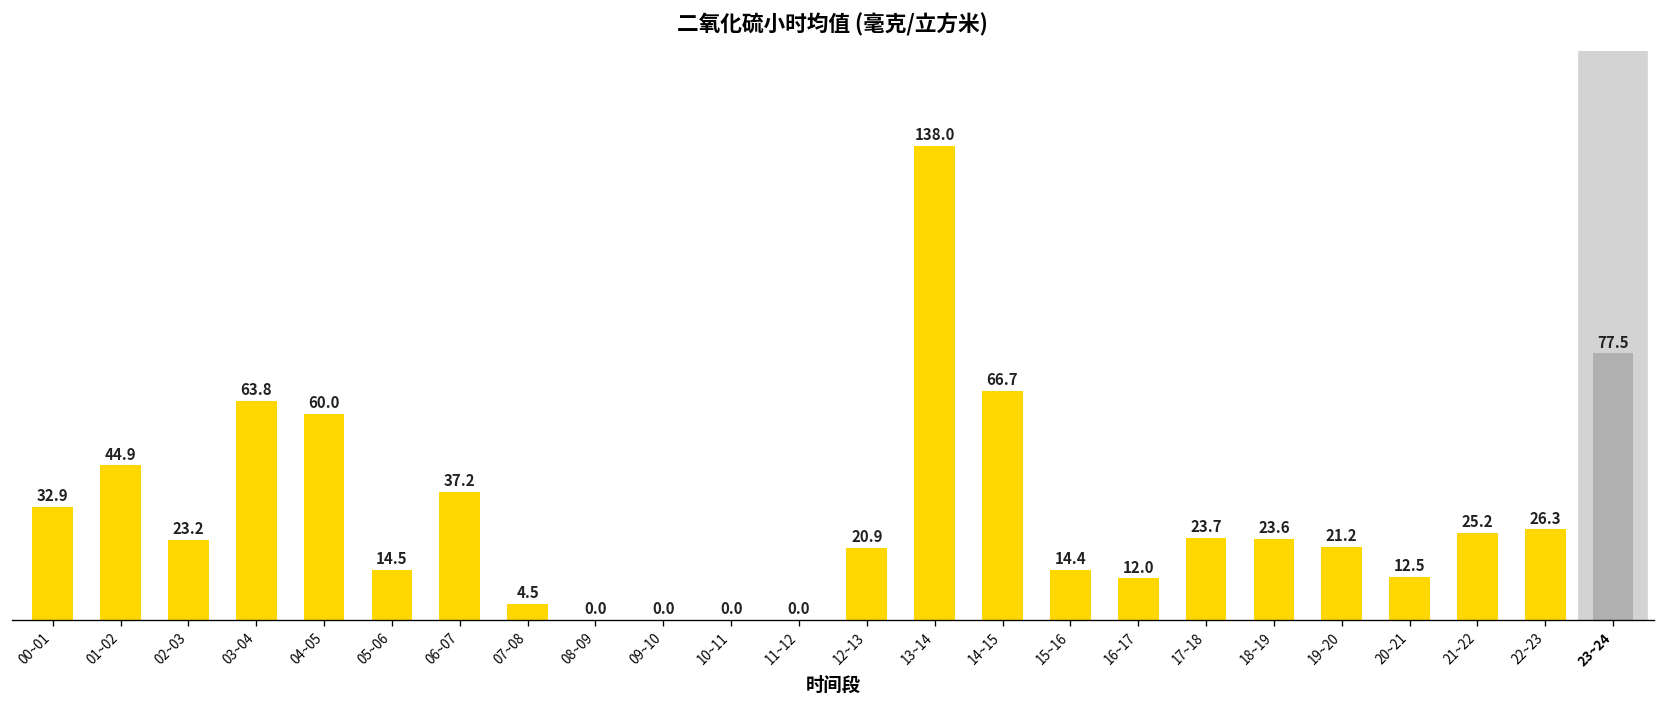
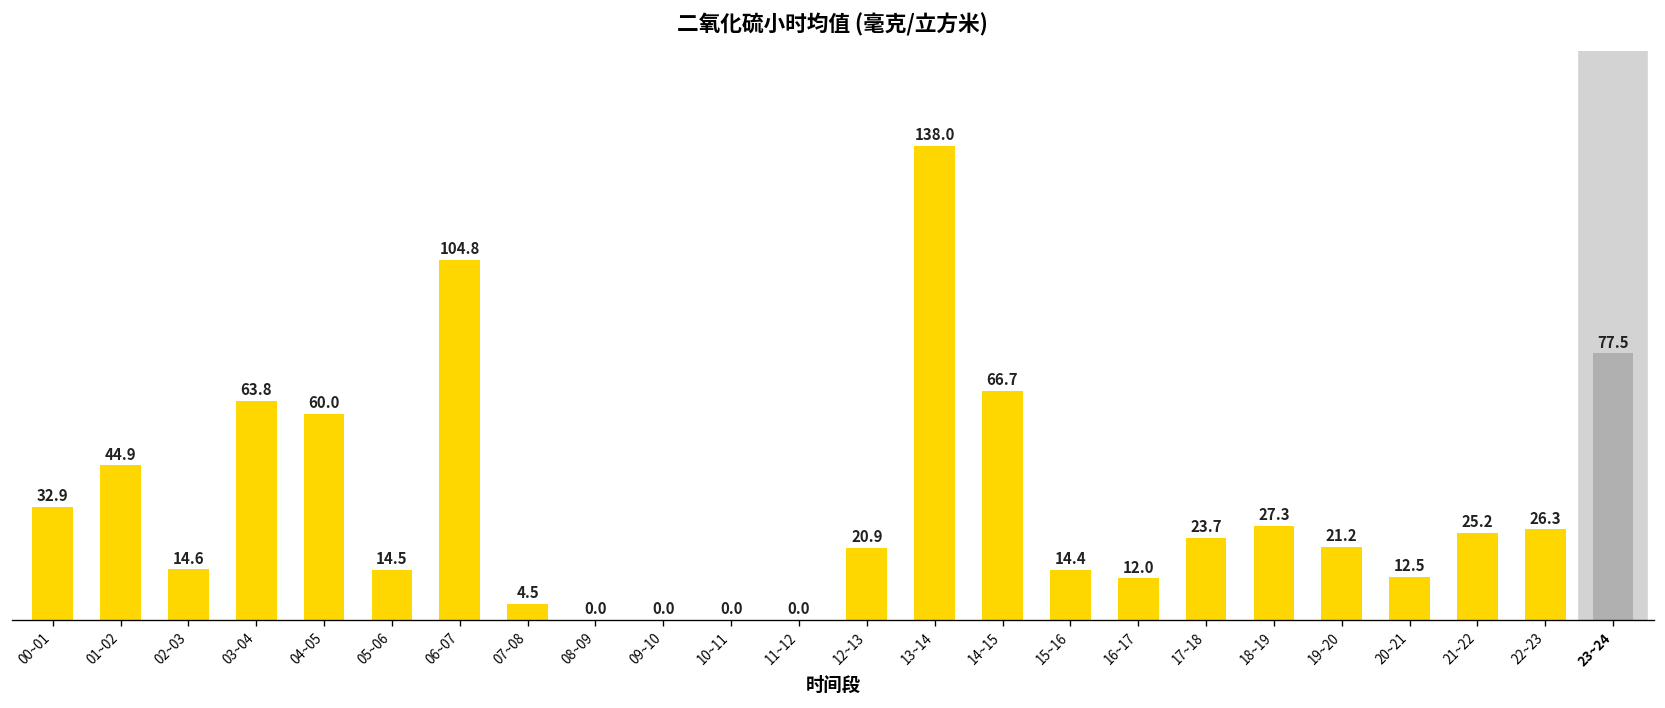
  {
    "00~01": 32.9,
    "01~02": 44.9,
-   "02~03": 23.2,
+   "02~03": 14.6,
    "03~04": 63.8,
    "04~05": 60.0,
    "05~06": 14.5,
-   "06~07": 37.2,
+   "06~07": 104.8,
    "07~08": 4.5,
    "08~09": 0.0,
    "09~10": 0.0,
    "10~11": 0.0,
    "11~12": 0.0,
    "12~13": 20.9,
    "13~14": 138.0,
    "14~15": 66.7,
    "15~16": 14.4,
    "16~17": 12.0,
    "17~18": 23.7,
-   "18~19": 23.6,
+   "18~19": 27.3,
    "19~20": 21.2,
    "20~21": 12.5,
    "21~22": 25.2,
    "22~23": 26.3,
    "23~24": 77.5
  }
